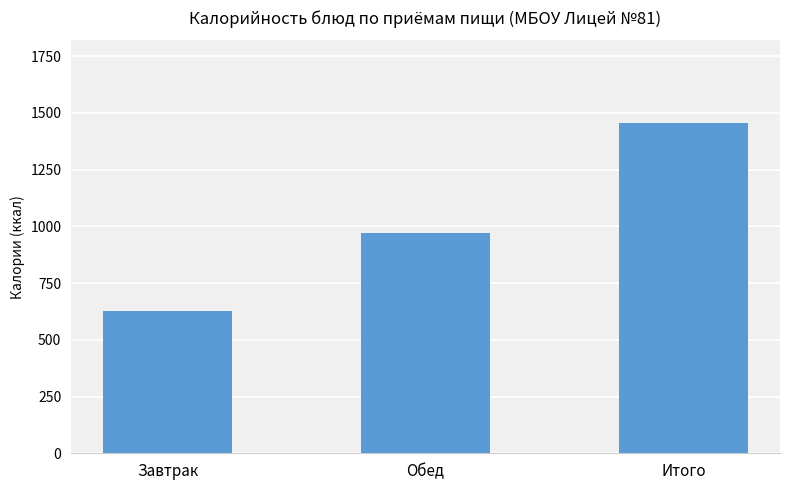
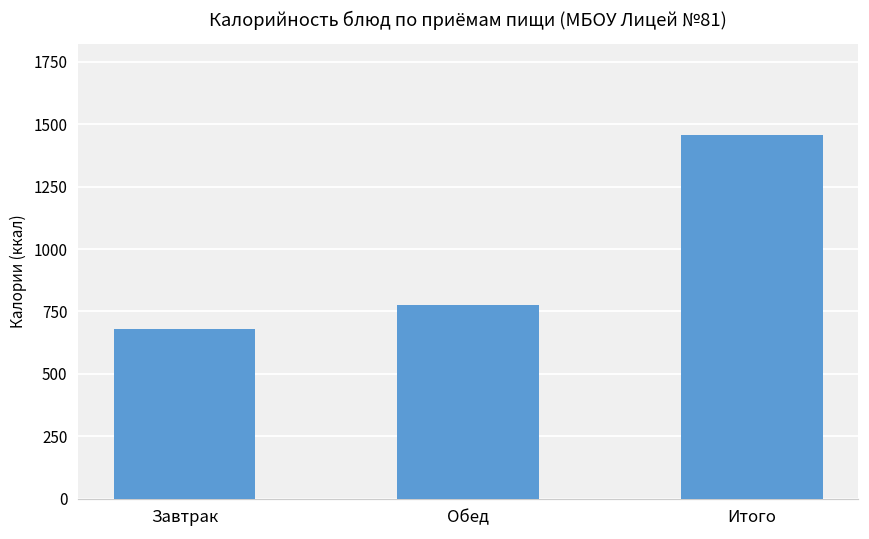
  {
-   "Завтрак": 630,
-   "Обед": 970,
+   "Завтрак": 680,
+   "Обед": 780,
    "Итого": 1460
  }
